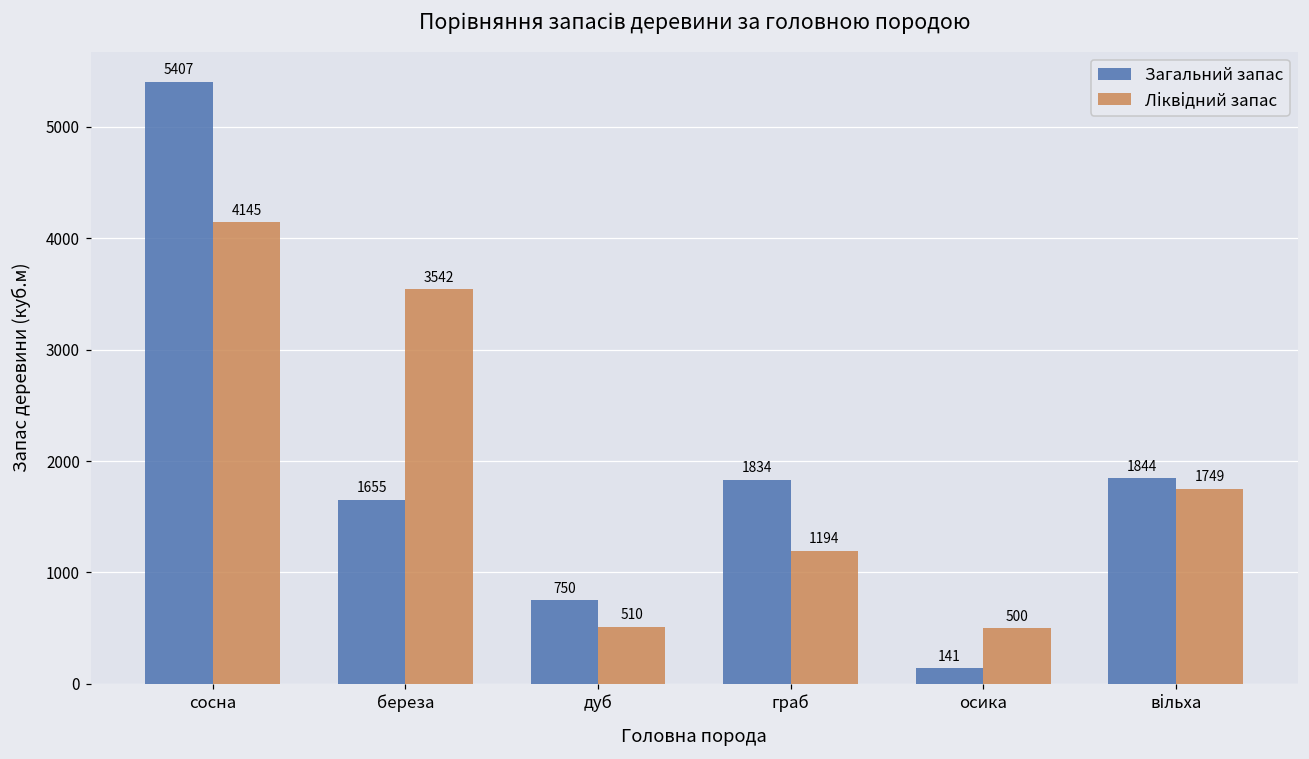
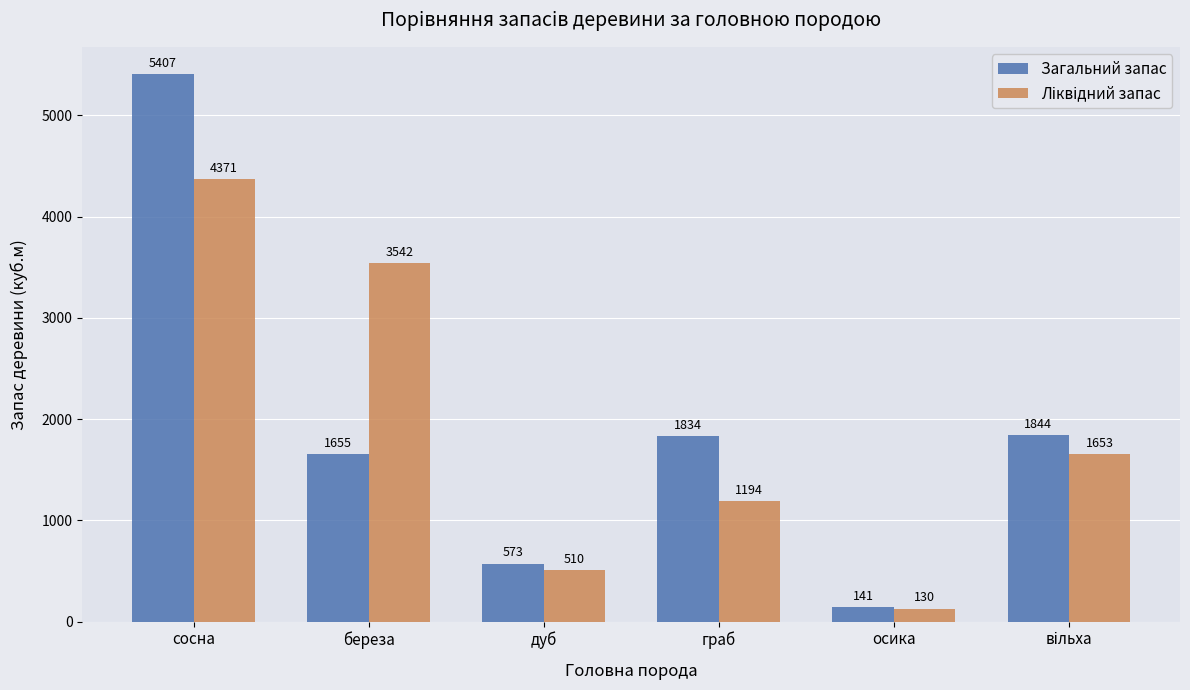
  {
    "Загальний запас": {
      "сосна": 5407,
      "береза": 1655,
-     "дуб": 750,
+     "дуб": 573,
      "граб": 1834,
      "осика": 141,
      "вільха": 1844
    },
    "Ліквідний запас": {
-     "сосна": 4145,
+     "сосна": 4371,
      "береза": 3542,
      "дуб": 510,
      "граб": 1194,
-     "осика": 500,
-     "вільха": 1749
+     "осика": 130,
+     "вільха": 1653
    }
  }
